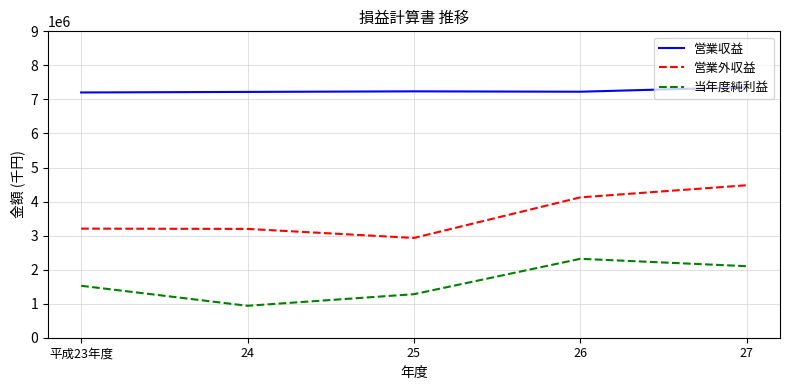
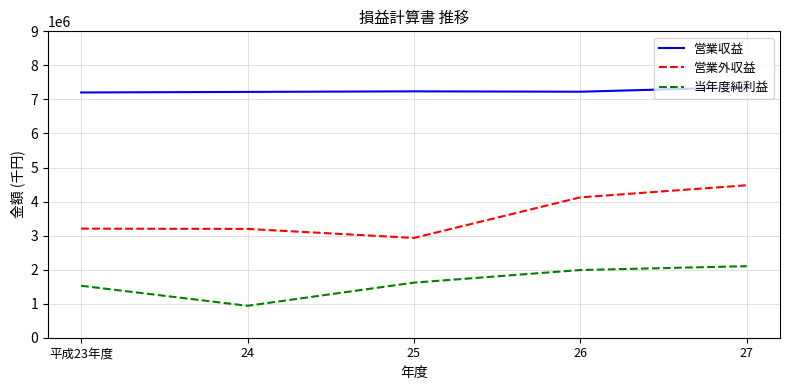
  {
    "営業収益": {
      "平成23年度": 7200000,
      "24": 7200000,
      "25": 7200000,
      "26": 7200000
    },
    "営業外収益": {
      "平成23年度": 3200000,
      "24": 3200000,
      "25": 2900000,
      "26": 4100000,
      "27": 4500000
    },
    "当年度純利益": {
      "平成23年度": 1500000,
      "24": 900000,
-     "25": 1300000,
-     "26": 2300000,
+     "25": 1600000,
+     "26": 2000000,
      "27": 2100000
    }
  }
